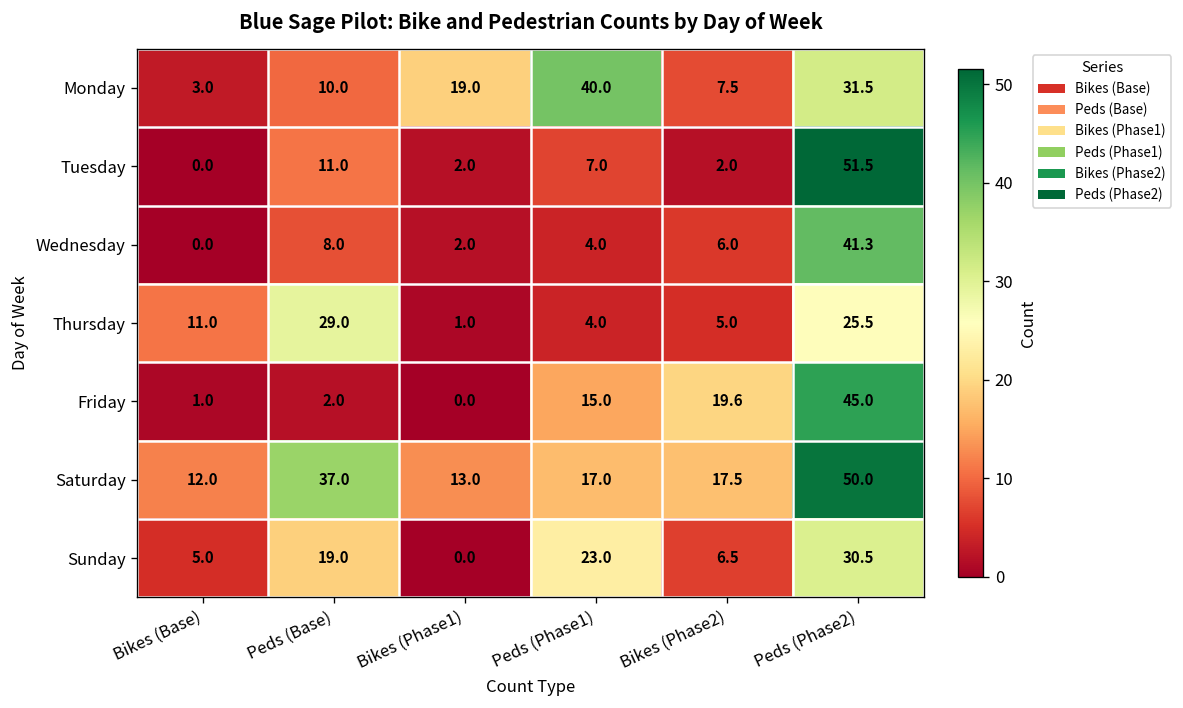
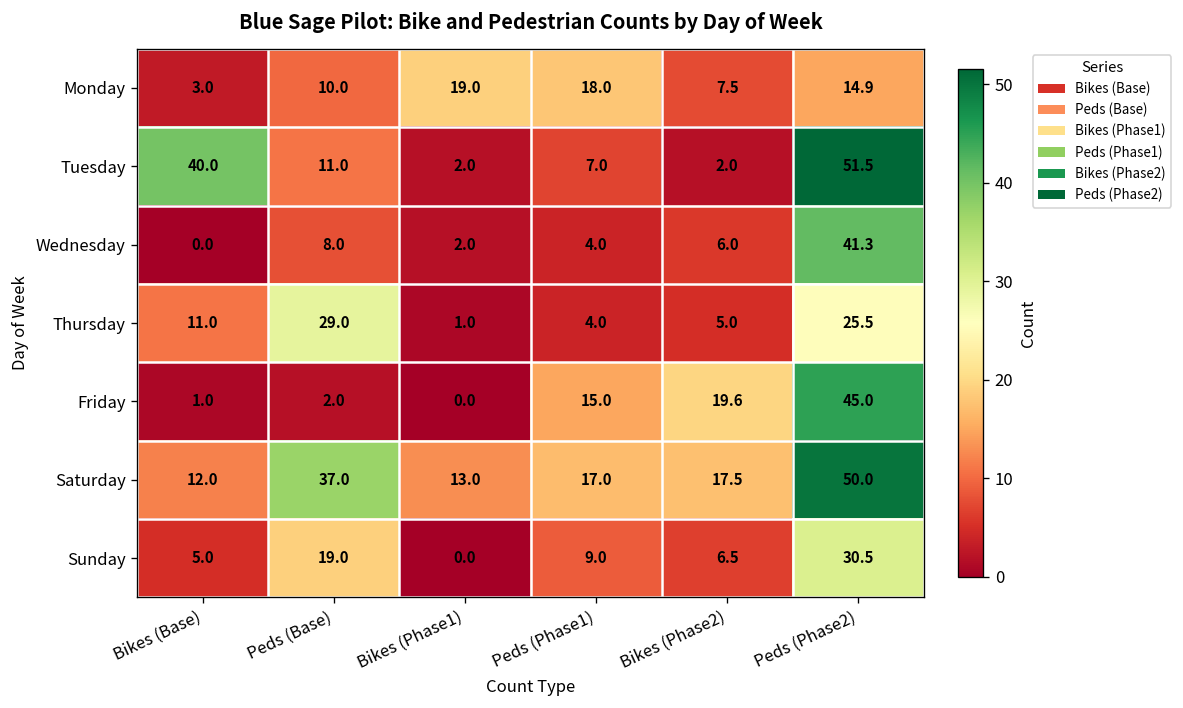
  {
    "Monday": {
      "Bikes (Base)": 3.0,
      "Peds (Base)": 10.0,
      "Bikes (Phase1)": 19.0,
-     "Peds (Phase1)": 40.0,
+     "Peds (Phase1)": 18.0,
      "Bikes (Phase2)": 7.5,
-     "Peds (Phase2)": 31.5
+     "Peds (Phase2)": 14.9
    },
    "Tuesday": {
-     "Bikes (Base)": 0.0,
+     "Bikes (Base)": 40.0,
      "Peds (Base)": 11.0,
      "Bikes (Phase1)": 2.0,
      "Peds (Phase1)": 7.0,
      "Bikes (Phase2)": 2.0,
      "Peds (Phase2)": 51.5
    },
    "Wednesday": {
      "Bikes (Base)": 0.0,
      "Peds (Base)": 8.0,
      "Bikes (Phase1)": 2.0,
      "Peds (Phase1)": 4.0,
      "Bikes (Phase2)": 6.0,
      "Peds (Phase2)": 41.3
    },
    "Thursday": {
      "Bikes (Base)": 11.0,
      "Peds (Base)": 29.0,
      "Bikes (Phase1)": 1.0,
      "Peds (Phase1)": 4.0,
      "Bikes (Phase2)": 5.0,
      "Peds (Phase2)": 25.5
    },
    "Friday": {
      "Bikes (Base)": 1.0,
      "Peds (Base)": 2.0,
      "Bikes (Phase1)": 0.0,
      "Peds (Phase1)": 15.0,
      "Bikes (Phase2)": 19.6,
      "Peds (Phase2)": 45.0
    },
    "Saturday": {
      "Bikes (Base)": 12.0,
      "Peds (Base)": 37.0,
      "Bikes (Phase1)": 13.0,
      "Peds (Phase1)": 17.0,
      "Bikes (Phase2)": 17.5,
      "Peds (Phase2)": 50.0
    },
    "Sunday": {
      "Bikes (Base)": 5.0,
      "Peds (Base)": 19.0,
      "Bikes (Phase1)": 0.0,
-     "Peds (Phase1)": 23.0,
+     "Peds (Phase1)": 9.0,
      "Bikes (Phase2)": 6.5,
      "Peds (Phase2)": 30.5
    }
  }
